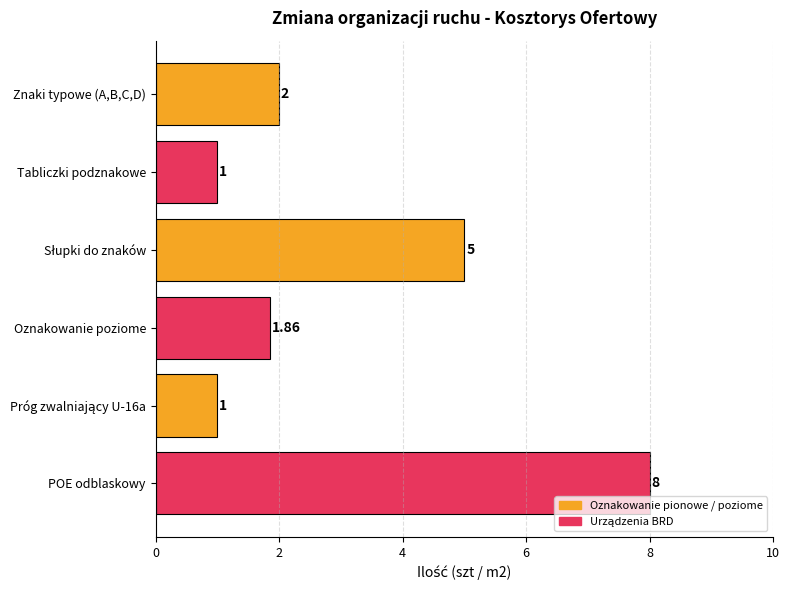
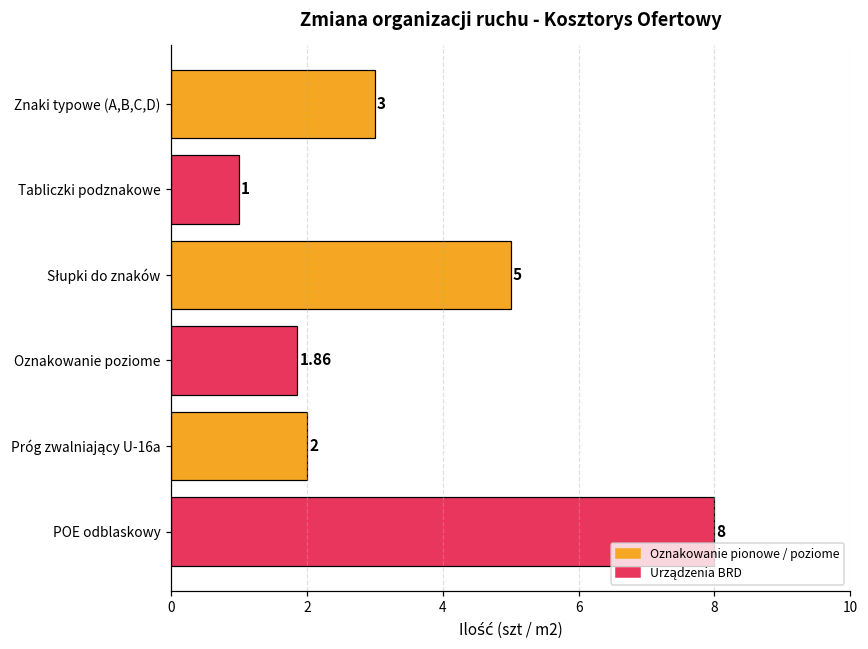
  {
-   "Znaki typowe (A,B,C,D)": 2,
+   "Znaki typowe (A,B,C,D)": 3,
    "Tabliczki podznakowe": 1,
    "Słupki do znaków": 5,
    "Oznakowanie poziome": 1.86,
-   "Próg zwalniający U-16a": 1,
+   "Próg zwalniający U-16a": 2,
    "POE odblaskowy": 8
  }
